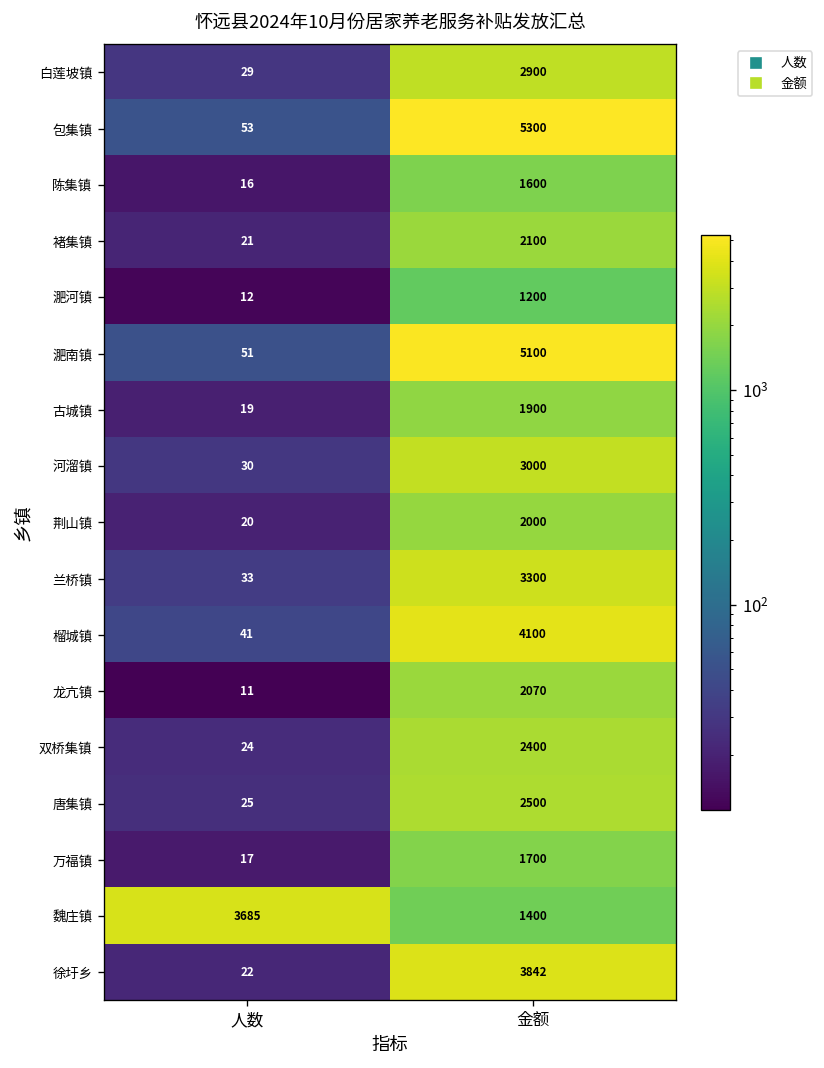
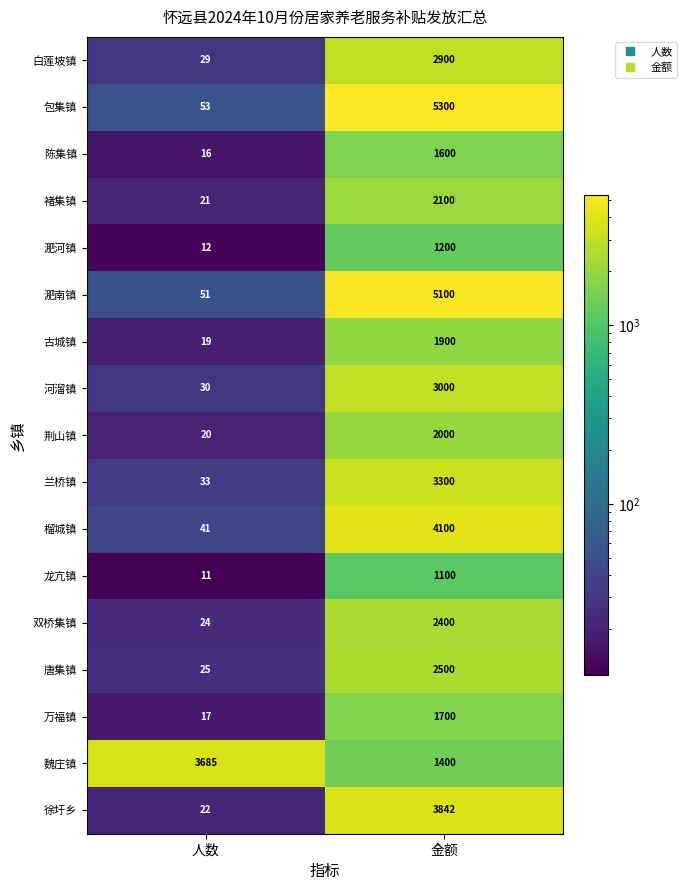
  {
    "白莲坡镇": {
      "人数": 29,
      "金额": 2900
    },
    "包集镇": {
      "人数": 53,
      "金额": 5300
    },
    "陈集镇": {
      "人数": 16,
      "金额": 1600
    },
    "褚集镇": {
      "人数": 21,
      "金额": 2100
    },
    "淝河镇": {
      "人数": 12,
      "金额": 1200
    },
    "淝南镇": {
      "人数": 51,
      "金额": 5100
    },
    "古城镇": {
      "人数": 19,
      "金额": 1900
    },
    "河溜镇": {
      "人数": 30,
      "金额": 3000
    },
    "荆山镇": {
      "人数": 20,
      "金额": 2000
    },
    "兰桥镇": {
      "人数": 33,
      "金额": 3300
    },
    "榴城镇": {
      "人数": 41,
      "金额": 4100
    },
    "龙亢镇": {
      "人数": 11,
-     "金额": 2070
+     "金额": 1100
    },
    "双桥集镇": {
      "人数": 24,
      "金额": 2400
    },
    "唐集镇": {
      "人数": 25,
      "金额": 2500
    },
    "万福镇": {
      "人数": 17,
      "金额": 1700
    },
    "魏庄镇": {
      "人数": 3685,
      "金额": 1400
    },
    "徐圩乡": {
      "人数": 22,
      "金额": 3842
    }
  }
